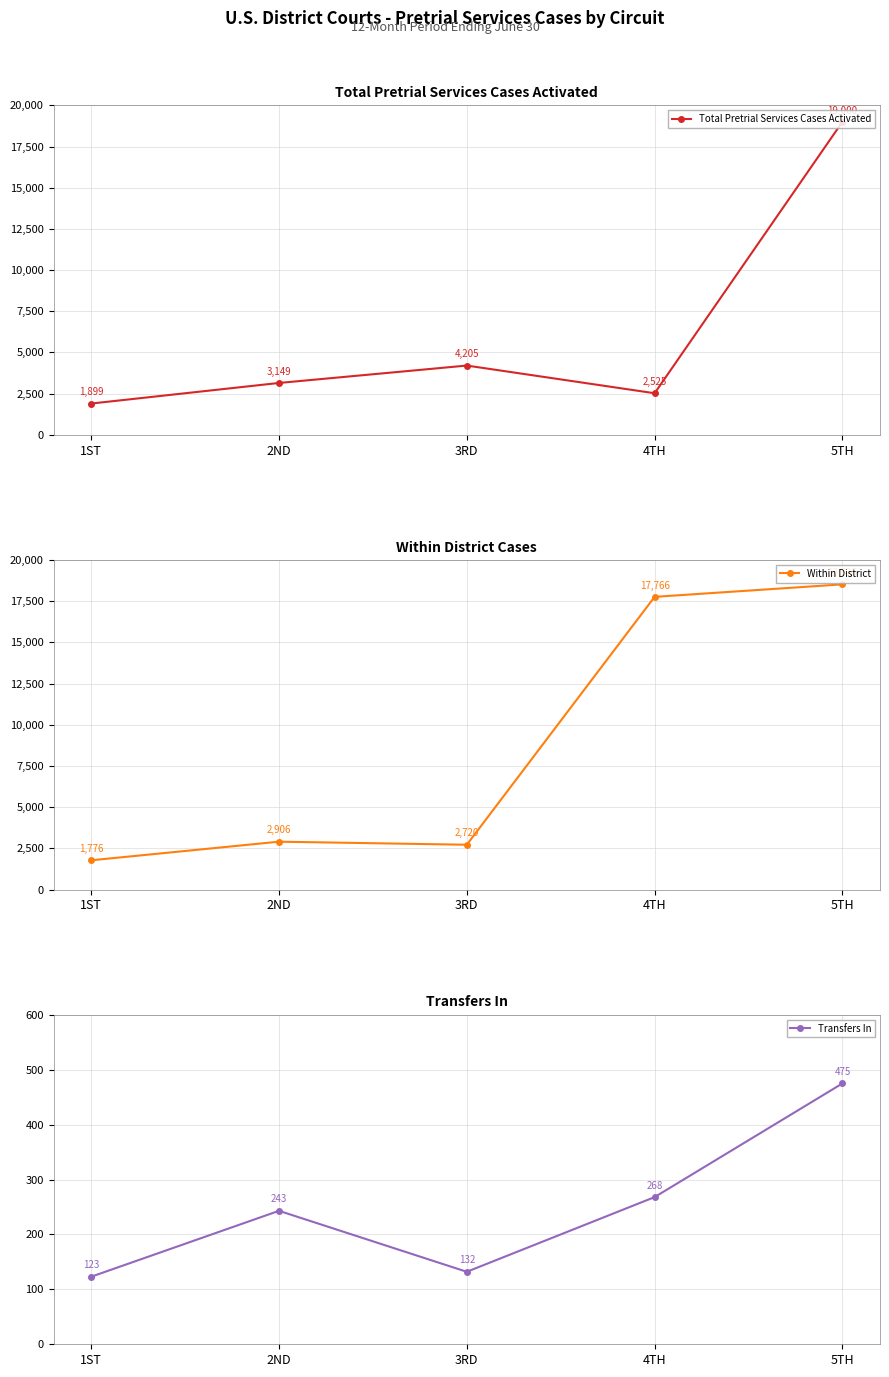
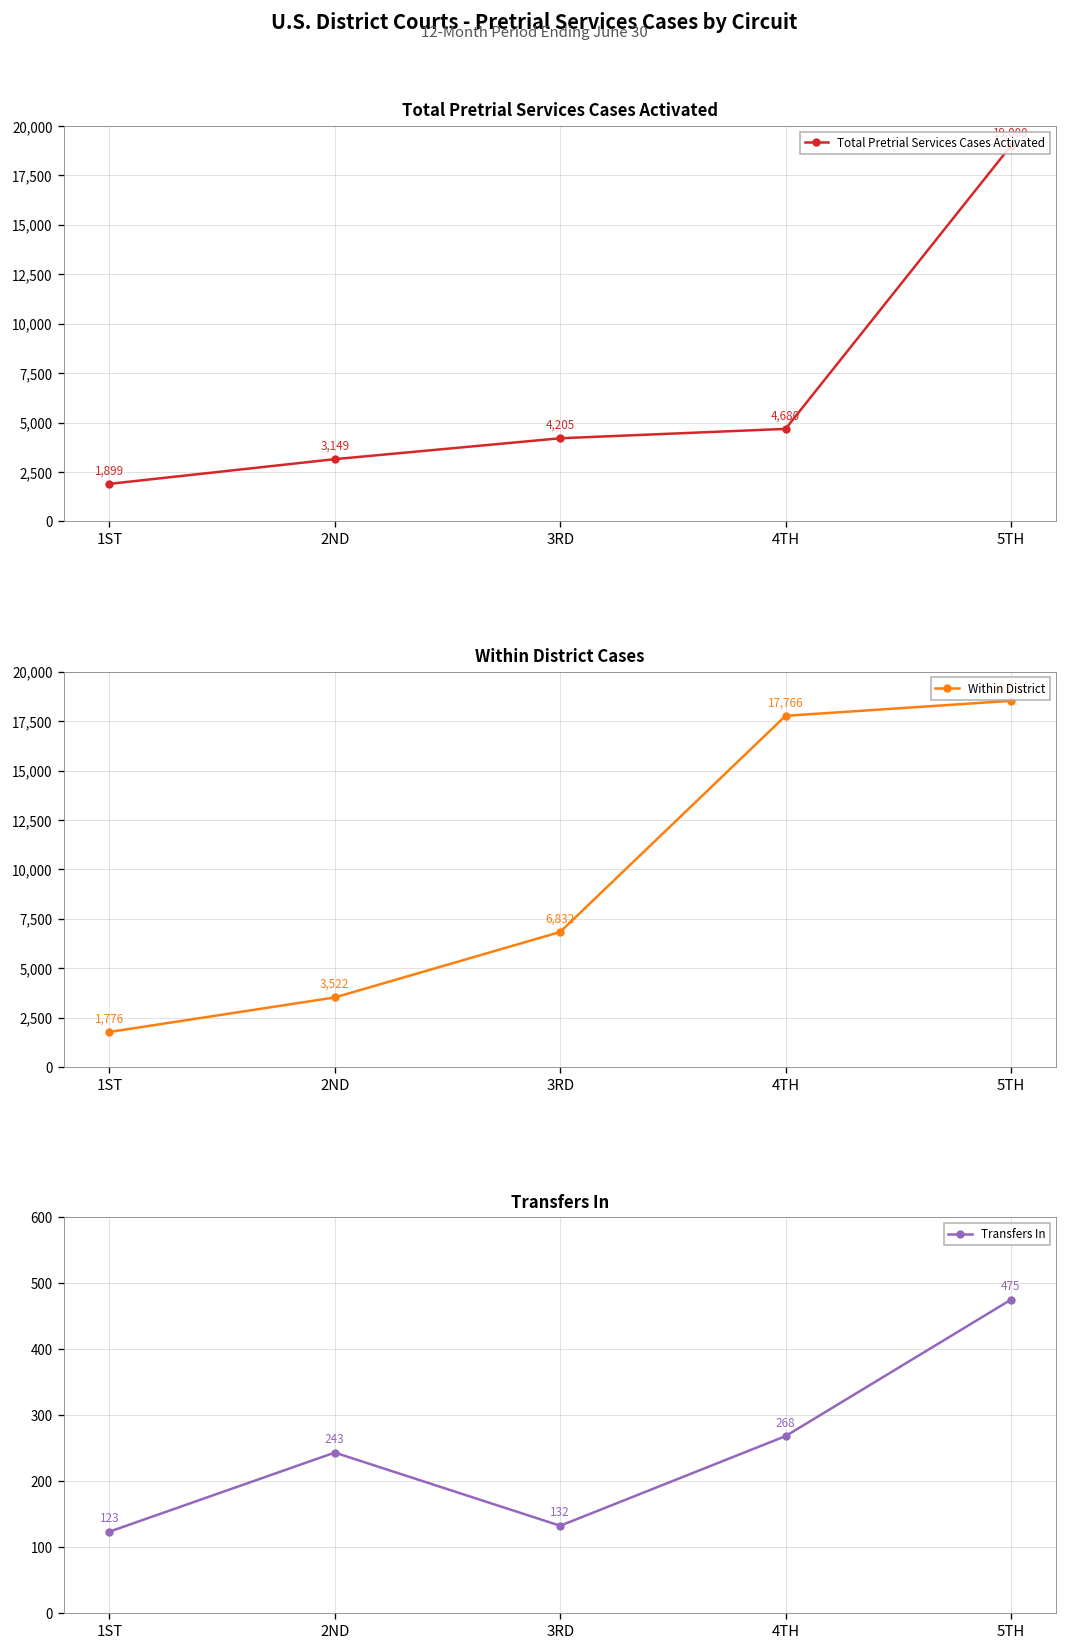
  {
    "Total Pretrial Services Cases Activated": {
      "1ST": "1,899",
      "2ND": "3,149",
      "3RD": "4,205",
-     "4TH": "2,525"
+     "4TH": "4,680"
    },
    "Within District Cases": {
      "1ST": "1,776",
-     "2ND": "2,906",
-     "3RD": "2,720",
+     "2ND": "3,522",
+     "3RD": "6,832",
      "4TH": "17,766"
    },
    "Transfers In": {
      "1ST": "123",
      "2ND": "243",
      "3RD": "132",
      "4TH": "268",
      "5TH": "475"
    }
  }
